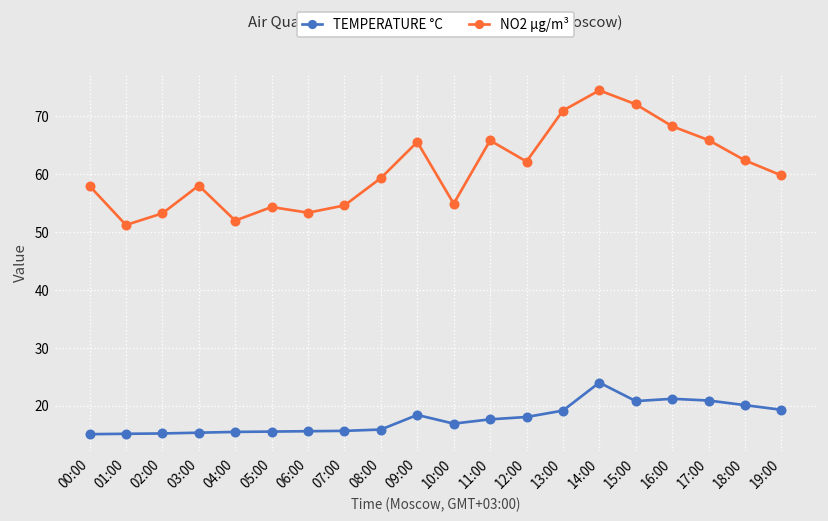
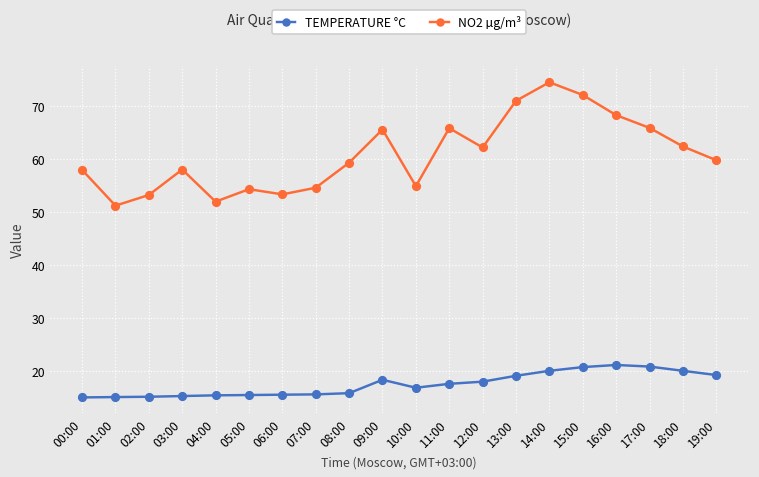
  {
    "TEMPERATURE °C": {
      "00:00": 15,
      "01:00": 15,
      "02:00": 15,
      "03:00": 15,
      "04:00": 15,
      "05:00": 16,
      "06:00": 16,
      "07:00": 16,
      "08:00": 16,
      "09:00": 18,
      "10:00": 17,
      "11:00": 18,
      "12:00": 18,
      "13:00": 19,
-     "14:00": 24,
+     "14:00": 20,
      "15:00": 21,
      "16:00": 21,
      "17:00": 21,
      "18:00": 20,
      "19:00": 19
    },
    "NO2 µg/m³": {
      "00:00": 58,
      "01:00": 51,
      "02:00": 53,
      "03:00": 58,
      "04:00": 52,
      "05:00": 54,
      "06:00": 53,
      "07:00": 55,
      "08:00": 59,
      "09:00": 66,
      "10:00": 55,
      "11:00": 66,
      "12:00": 62,
      "13:00": 71,
      "14:00": 75,
      "15:00": 72,
      "16:00": 68,
      "17:00": 66,
      "18:00": 62,
      "19:00": 60
    }
  }
